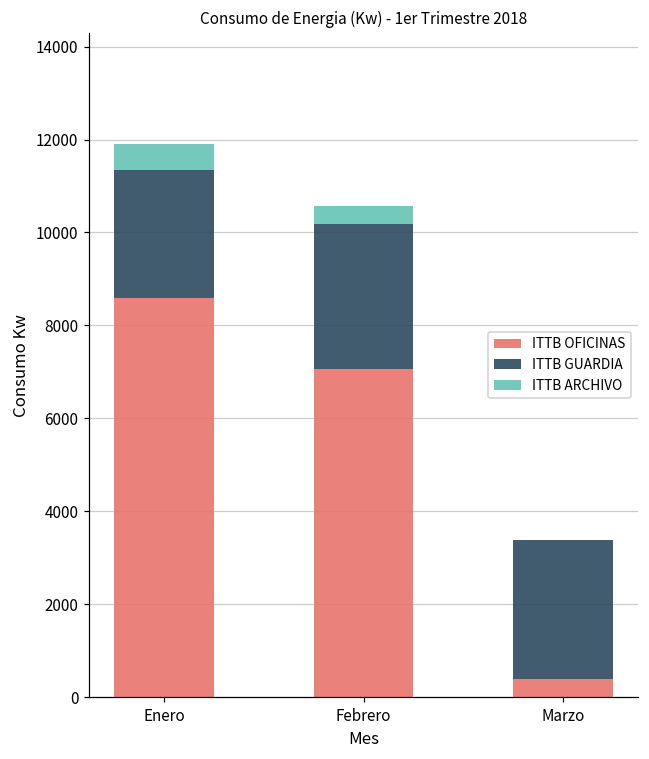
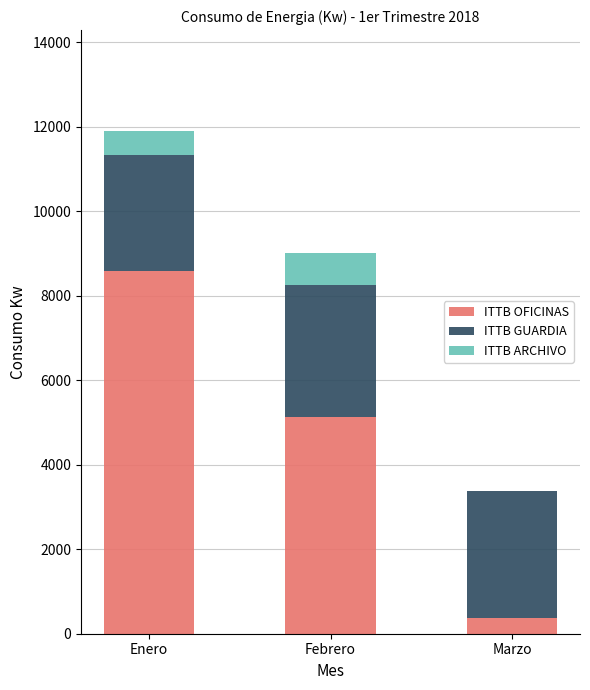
  {
    "ITTB OFICINAS": {
      "Enero": 8600,
-     "Febrero": 7100,
+     "Febrero": 5100,
      "Marzo": 400
    },
    "ITTB GUARDIA": {
      "Enero": 2800,
      "Febrero": 3100,
      "Marzo": 3000
    },
    "ITTB ARCHIVO": {
      "Enero": 600,
-     "Febrero": 400,
+     "Febrero": 700,
      "Marzo": 0
    }
  }
